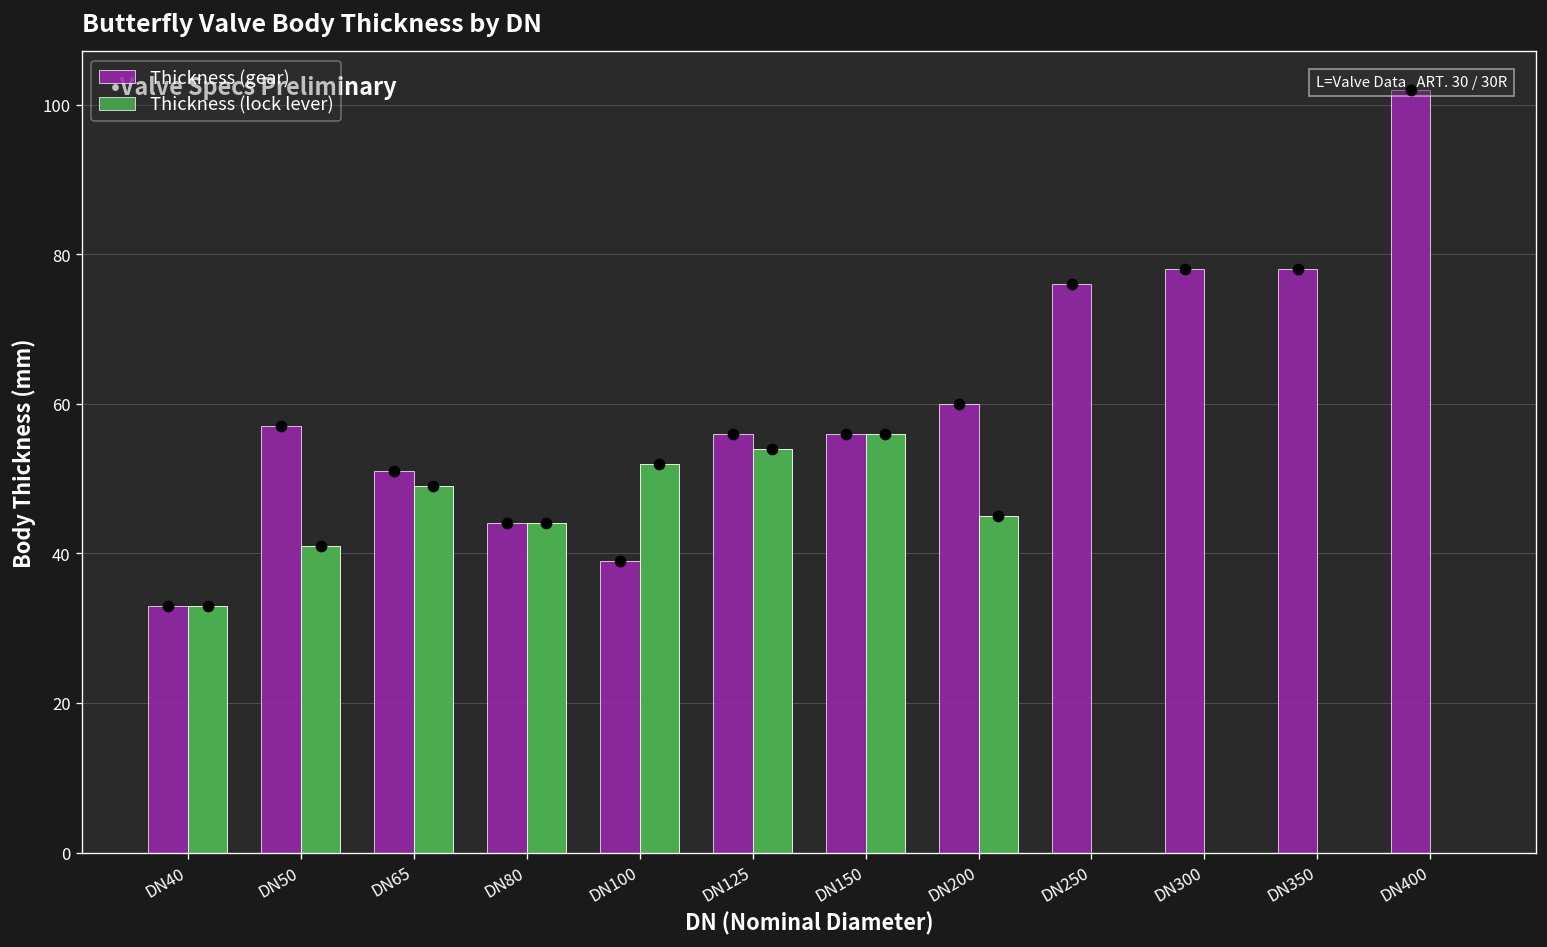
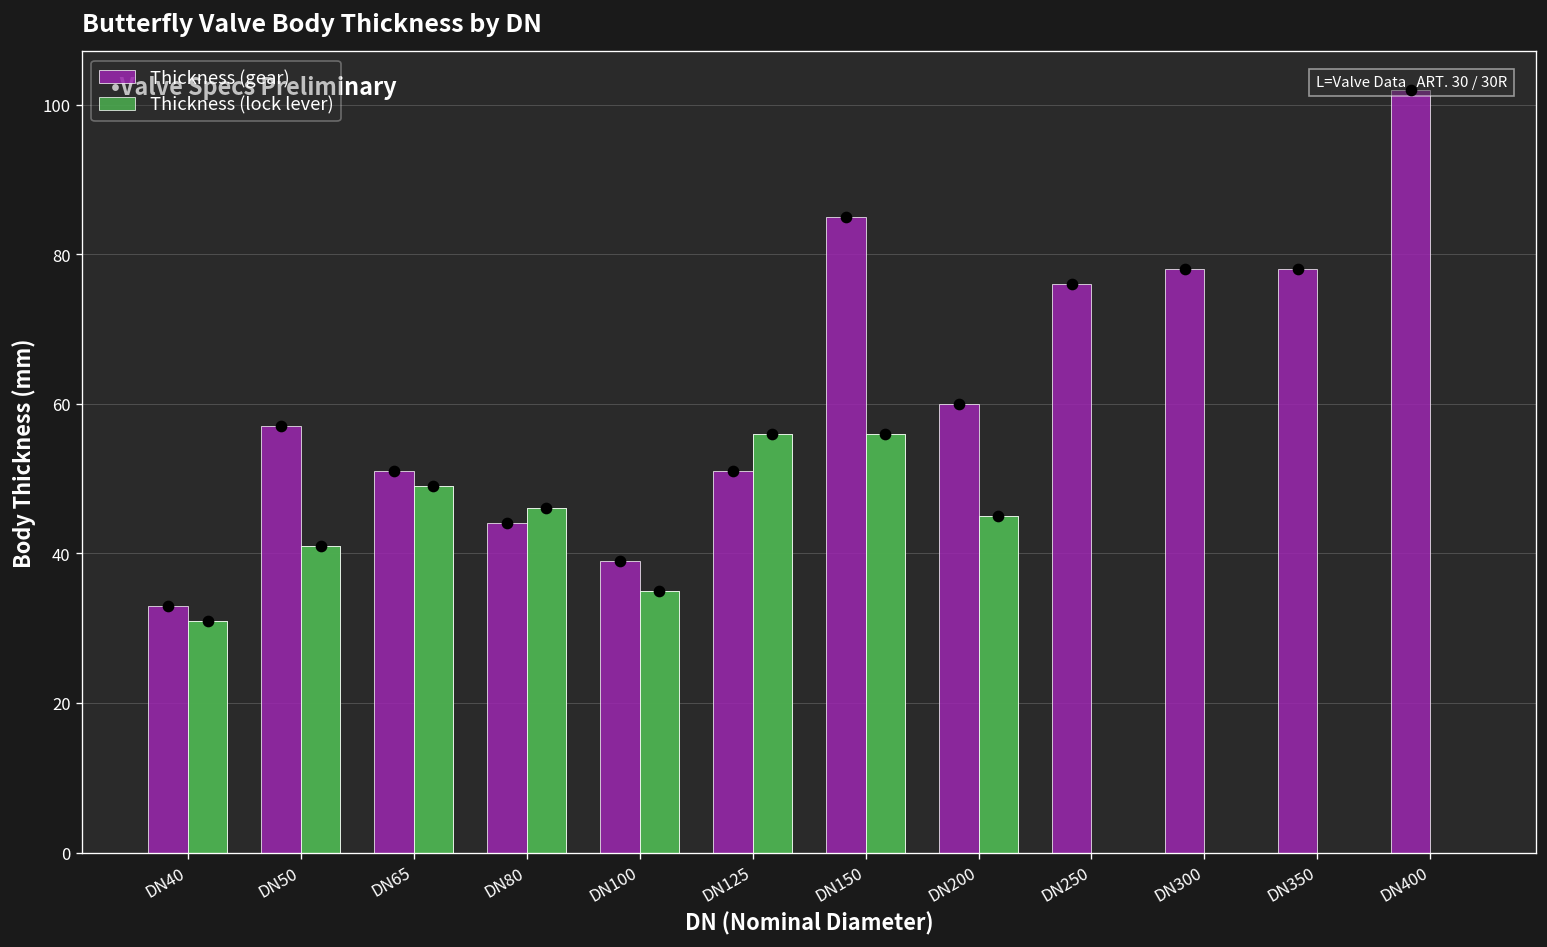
  {
    "Thickness (gear)": {
      "DN40": 33,
      "DN50": 57,
      "DN65": 51,
      "DN80": 44,
      "DN100": 39,
-     "DN125": 56,
-     "DN150": 56,
+     "DN125": 51,
+     "DN150": 85,
      "DN200": 60,
      "DN250": 76,
      "DN300": 78,
      "DN350": 78
    },
    "Thickness (lock lever)": {
-     "DN40": 33,
+     "DN40": 31,
      "DN50": 41,
      "DN65": 49,
-     "DN80": 44,
-     "DN100": 52,
-     "DN125": 54,
+     "DN80": 46,
+     "DN100": 35,
+     "DN125": 56,
      "DN150": 56,
      "DN200": 45,
      "DN250": 0,
      "DN300": 0,
      "DN350": 0,
      "DN400": 0
    }
  }
